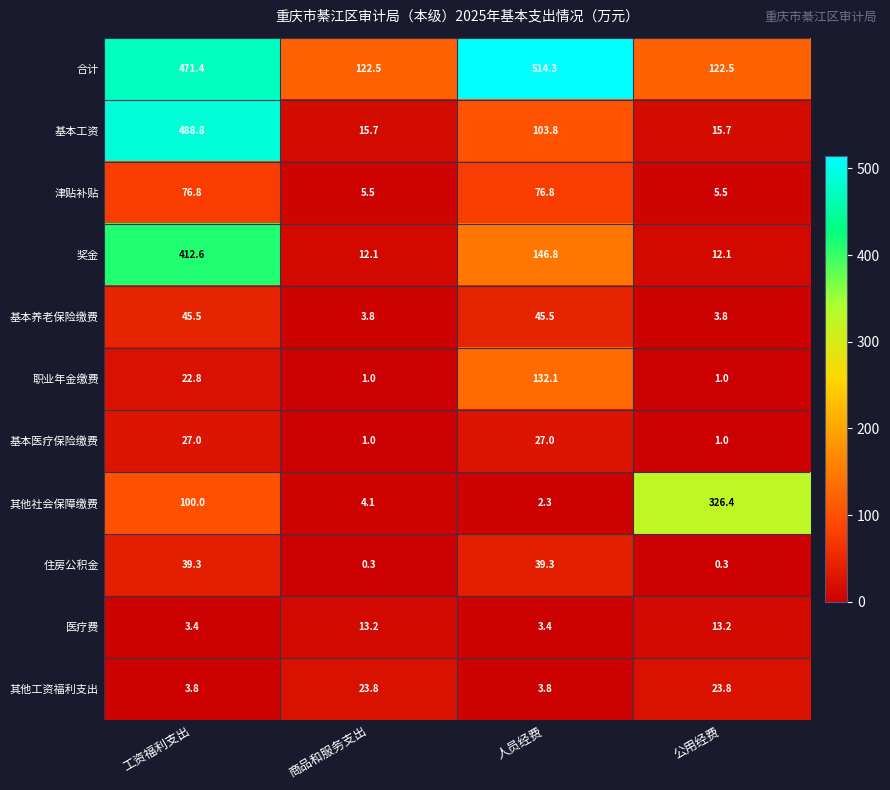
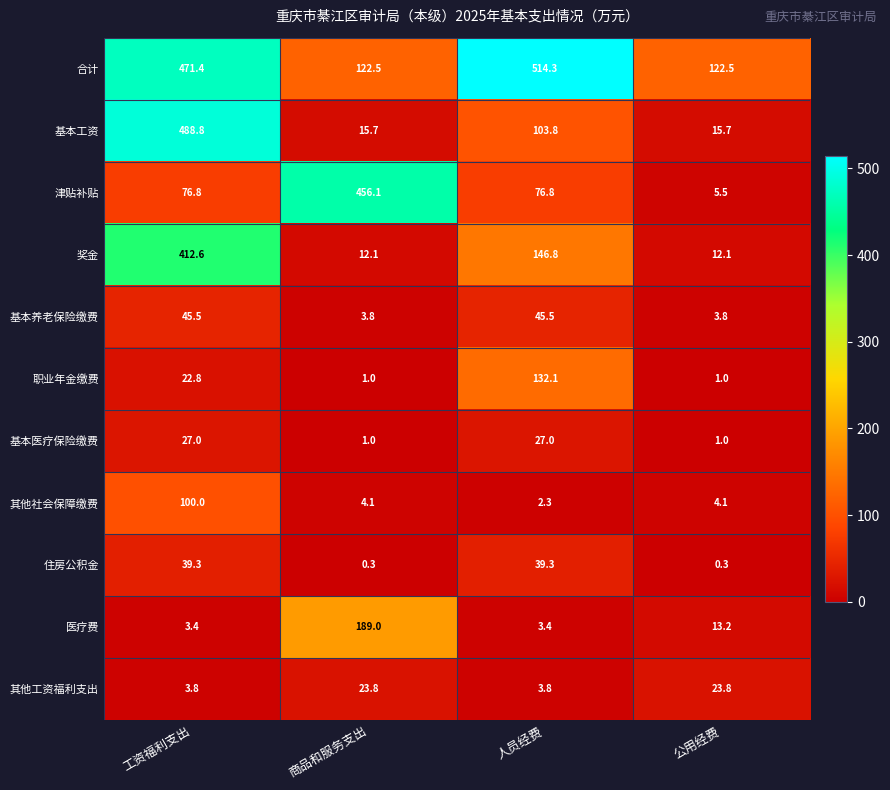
  {
    "合计": {
      "工资福利支出": 471.4,
      "商品和服务支出": 122.5,
      "人员经费": 514.3,
      "公用经费": 122.5
    },
    "基本工资": {
      "工资福利支出": 488.8,
      "商品和服务支出": 15.7,
      "人员经费": 103.8,
      "公用经费": 15.7
    },
    "津贴补贴": {
      "工资福利支出": 76.8,
-     "商品和服务支出": 5.5,
+     "商品和服务支出": 456.1,
      "人员经费": 76.8,
      "公用经费": 5.5
    },
    "奖金": {
      "工资福利支出": 412.6,
      "商品和服务支出": 12.1,
      "人员经费": 146.8,
      "公用经费": 12.1
    },
    "基本养老保险缴费": {
      "工资福利支出": 45.5,
      "商品和服务支出": 3.8,
      "人员经费": 45.5,
      "公用经费": 3.8
    },
    "职业年金缴费": {
      "工资福利支出": 22.8,
      "商品和服务支出": 1.0,
      "人员经费": 132.1,
      "公用经费": 1.0
    },
    "基本医疗保险缴费": {
      "工资福利支出": 27.0,
      "商品和服务支出": 1.0,
      "人员经费": 27.0,
      "公用经费": 1.0
    },
    "其他社会保障缴费": {
      "工资福利支出": 100.0,
      "商品和服务支出": 4.1,
      "人员经费": 2.3,
-     "公用经费": 326.4
+     "公用经费": 4.1
    },
    "住房公积金": {
      "工资福利支出": 39.3,
      "商品和服务支出": 0.3,
      "人员经费": 39.3,
      "公用经费": 0.3
    },
    "医疗费": {
      "工资福利支出": 3.4,
-     "商品和服务支出": 13.2,
+     "商品和服务支出": 189.0,
      "人员经费": 3.4,
      "公用经费": 13.2
    },
    "其他工资福利支出": {
      "工资福利支出": 3.8,
      "商品和服务支出": 23.8,
      "人员经费": 3.8,
      "公用经费": 23.8
    }
  }
